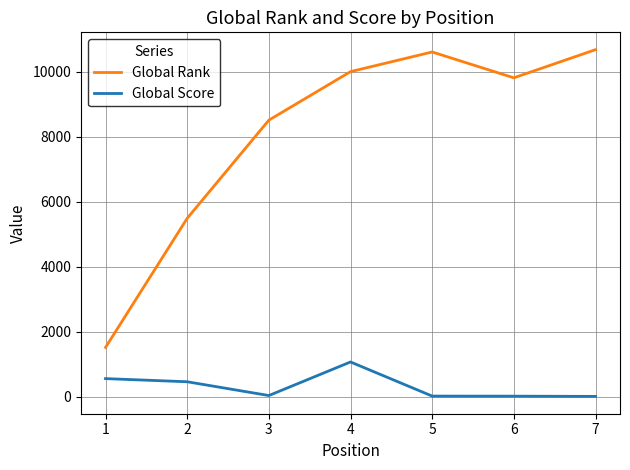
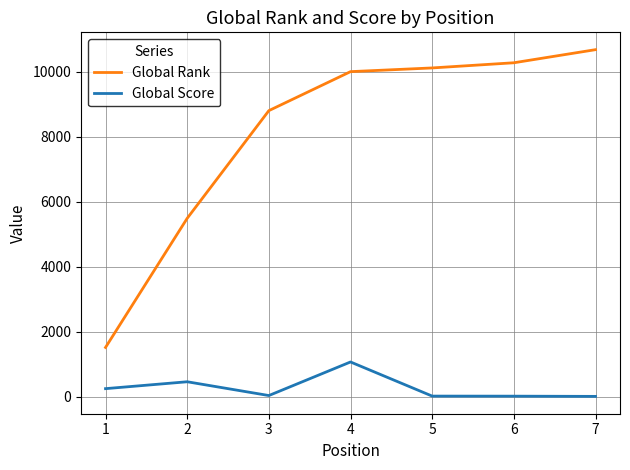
  {
    "Global Rank": {
      "1": 1500,
      "2": 5500,
-     "3": 8500,
+     "3": 8800,
      "4": 10000,
-     "5": 10600,
-     "6": 9800,
+     "5": 10100,
+     "6": 10300,
      "7": 10700
    },
    "Global Score": {
-     "1": 600,
+     "1": 200,
      "2": 500,
      "3": 0,
      "4": 1100,
      "5": 0,
      "6": 0,
      "7": 0
    }
  }
